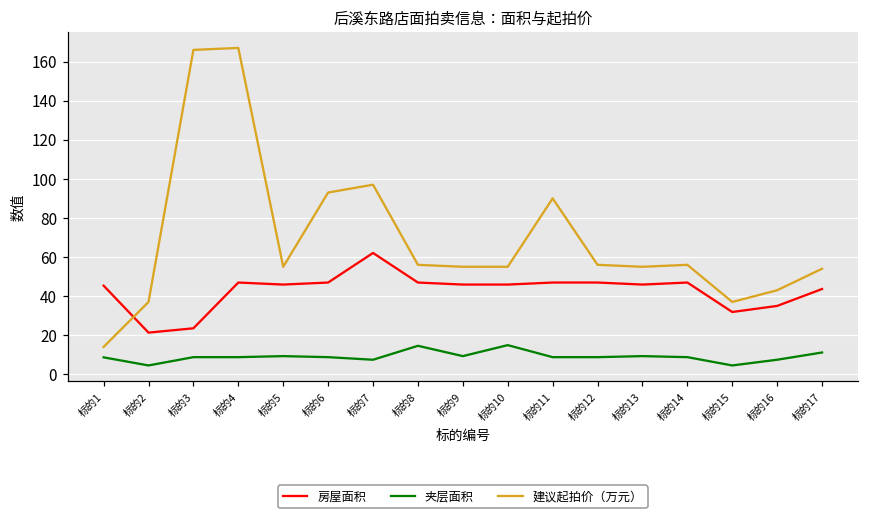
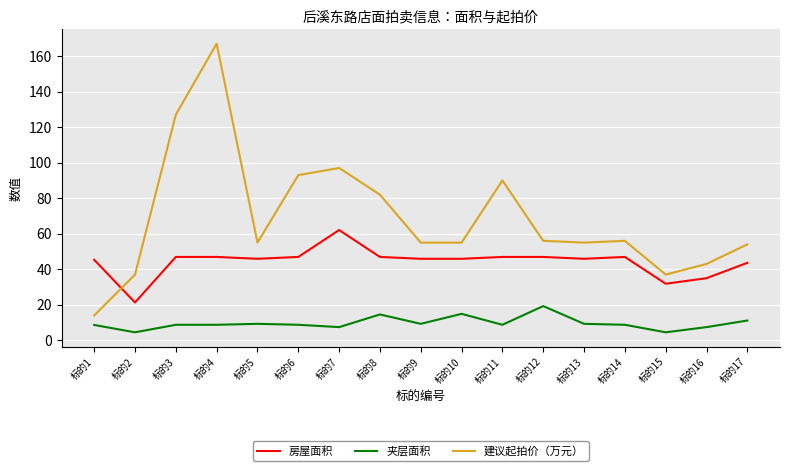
  {
    "房屋面积": {
      "标的1": 45,
      "标的2": 21,
-     "标的3": 24,
+     "标的3": 47,
      "标的4": 47,
      "标的5": 46,
      "标的6": 47,
      "标的7": 62,
      "标的8": 47,
      "标的9": 46,
      "标的10": 46,
      "标的11": 47,
      "标的12": 47,
      "标的13": 46,
      "标的14": 47,
      "标的15": 32,
      "标的16": 35,
      "标的17": 44
    },
    "夹层面积": {
      "标的1": 9,
      "标的2": 5,
      "标的3": 9,
      "标的4": 9,
      "标的5": 9,
      "标的6": 9,
      "标的7": 7,
      "标的8": 15,
      "标的9": 9,
      "标的10": 15,
      "标的11": 9,
-     "标的12": 9,
+     "标的12": 19,
      "标的13": 9,
      "标的14": 9,
      "标的15": 5,
      "标的16": 7,
      "标的17": 11
    },
    "建议起拍价（万元）": {
      "标的1": 14,
      "标的2": 37,
-     "标的3": 166,
+     "标的3": 127,
      "标的4": 167,
      "标的5": 55,
      "标的6": 93,
      "标的7": 97,
-     "标的8": 56,
+     "标的8": 82,
      "标的9": 55,
      "标的10": 55,
      "标的11": 90,
      "标的12": 56,
      "标的13": 55,
      "标的14": 56,
      "标的15": 37,
      "标的16": 43,
      "标的17": 54
    }
  }
